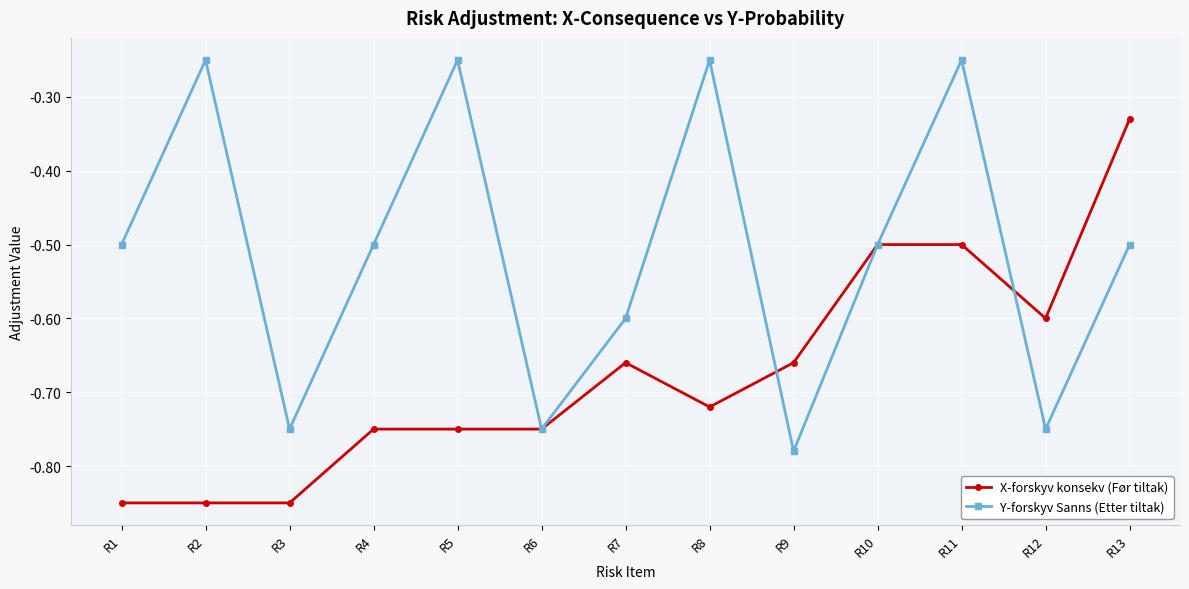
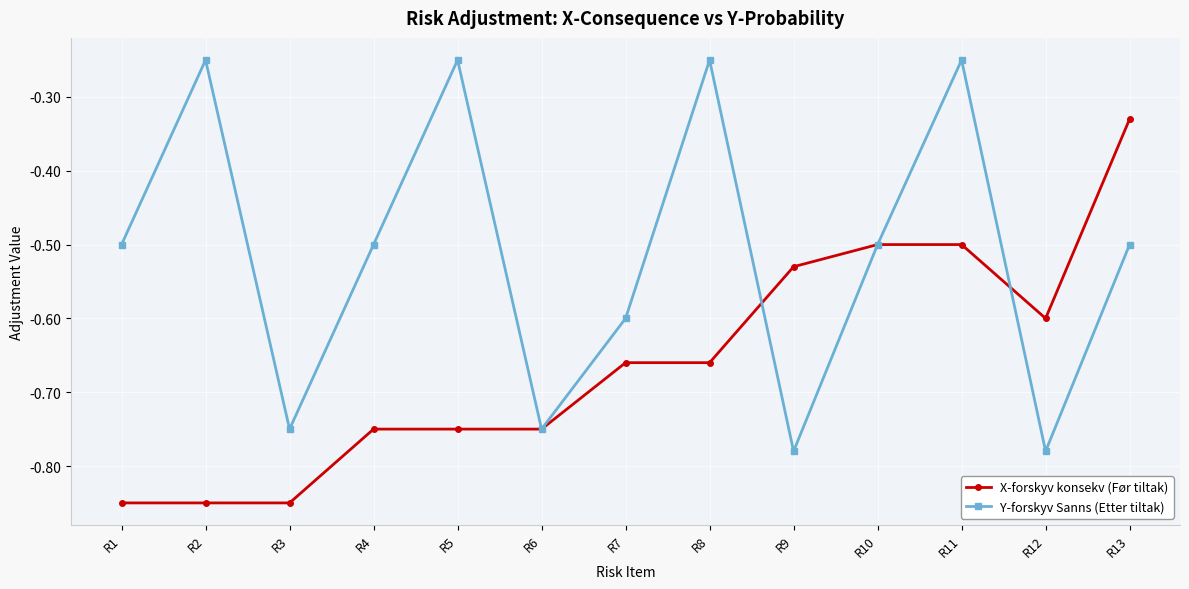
  {
    "X-forskyv konsekv (Før tiltak)": {
      "R1": -0.85,
      "R2": -0.85,
      "R3": -0.85,
      "R4": -0.75,
      "R5": -0.75,
      "R7": -0.66,
-     "R8": -0.72,
-     "R9": -0.66,
+     "R8": -0.66,
+     "R9": -0.53,
      "R11": -0.50,
      "R12": -0.60,
      "R13": -0.33
    },
    "Y-forskyv Sanns (Etter tiltak)": {
      "R1": -0.50,
      "R2": -0.25,
      "R3": -0.75,
      "R4": -0.50,
      "R5": -0.25,
      "R7": -0.60,
      "R8": -0.25,
      "R9": -0.78,
      "R11": -0.25,
-     "R12": -0.75,
+     "R12": -0.78,
      "R13": -0.50
    }
  }
